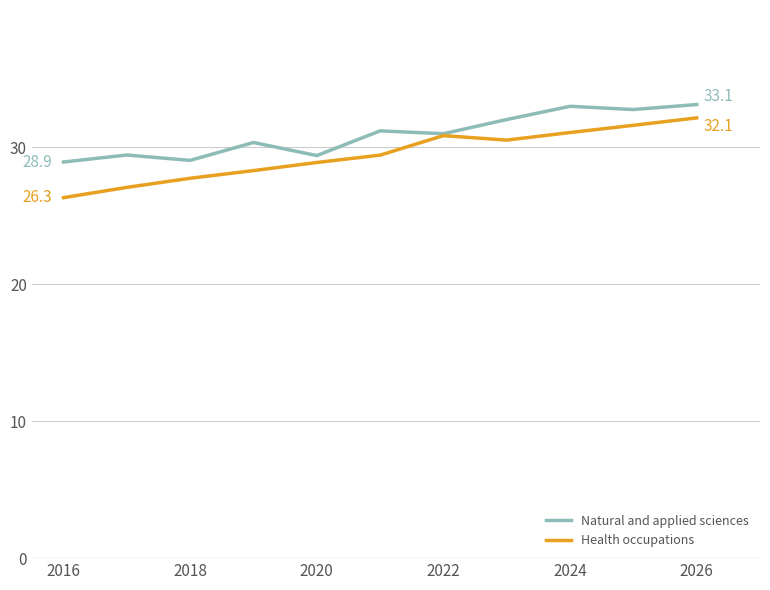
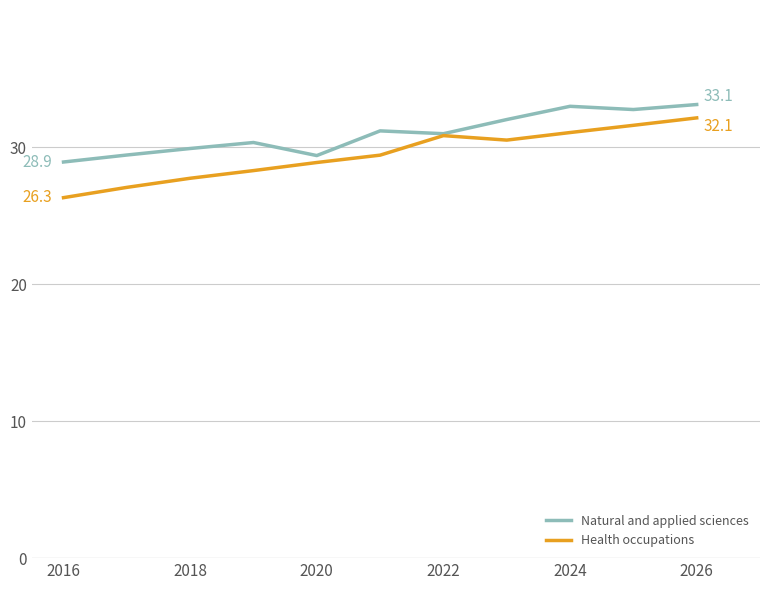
  {
    "Natural and applied sciences": {
-     "2018": 29.0,
+     "2018": 29.9,
      "2020": 29.4,
      "2024": 33.0
    },
    "Health occupations": {
      "2016": 26.3,
      "2026": 32.1
    }
  }
